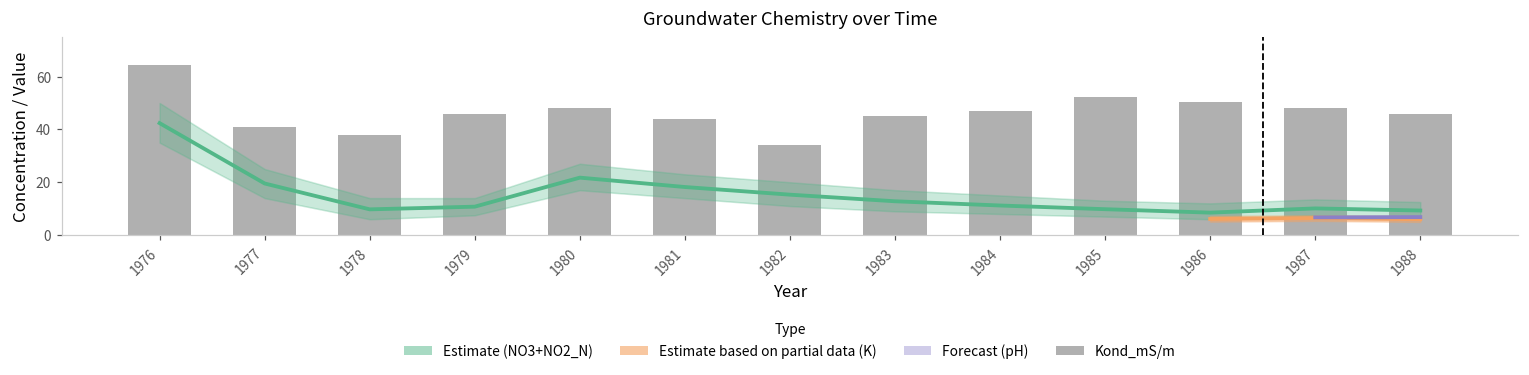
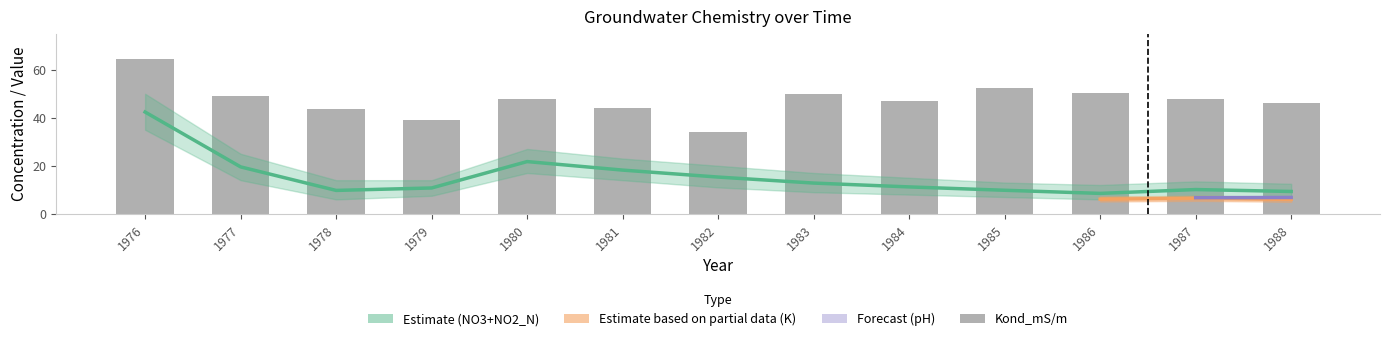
  {
    "Kond_mS/m": {
      "1976": 64,
-     "1977": 41,
-     "1978": 38,
-     "1979": 46,
+     "1977": 49,
+     "1978": 44,
+     "1979": 39,
      "1980": 48,
      "1981": 44,
      "1982": 34,
-     "1983": 45,
+     "1983": 50,
      "1984": 47,
      "1985": 52,
      "1986": 50,
      "1987": 48,
      "1988": 46
    }
  }
